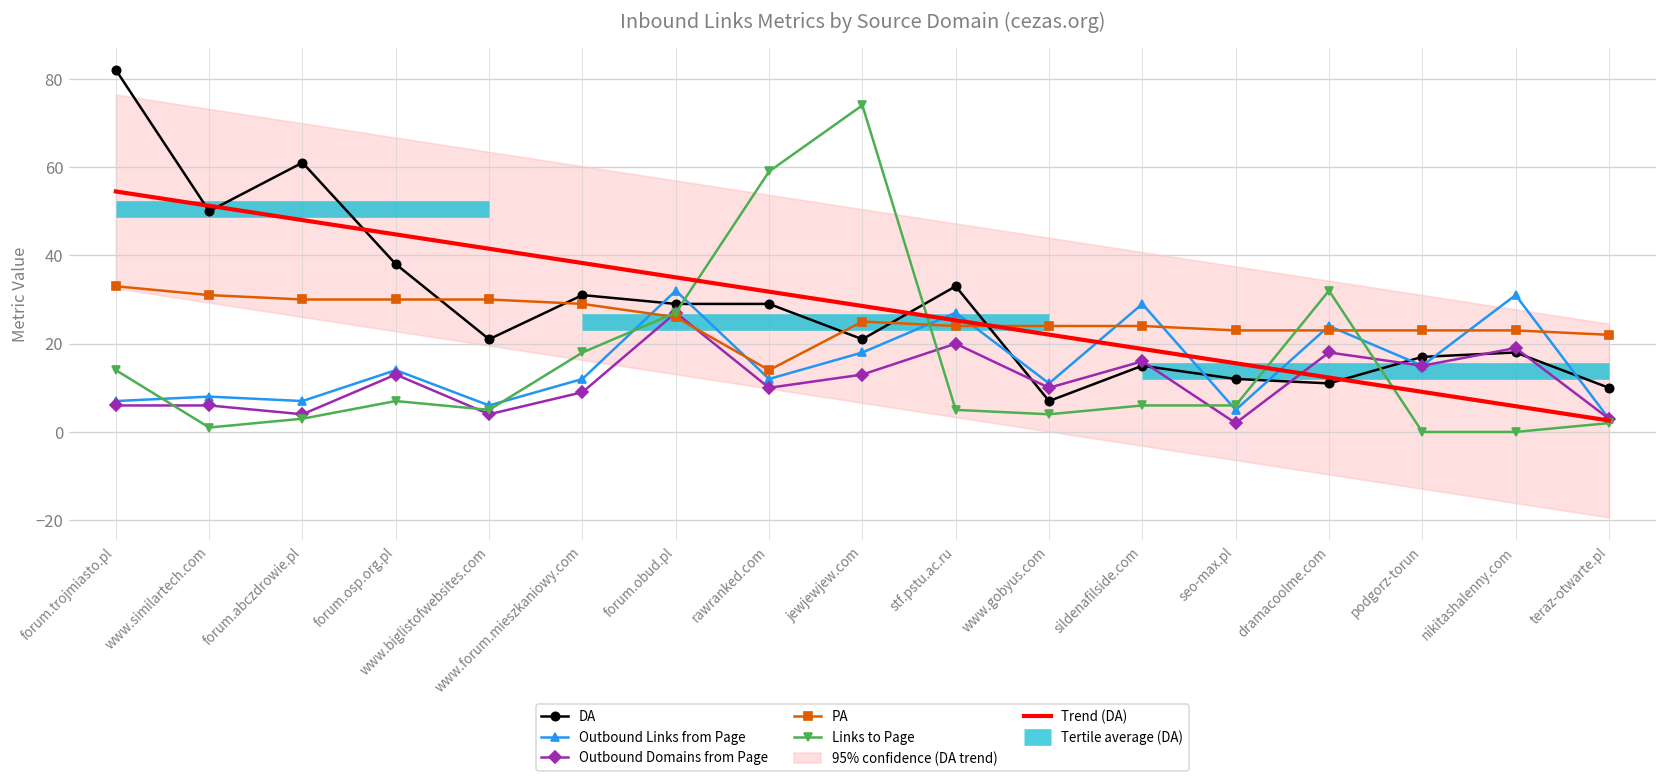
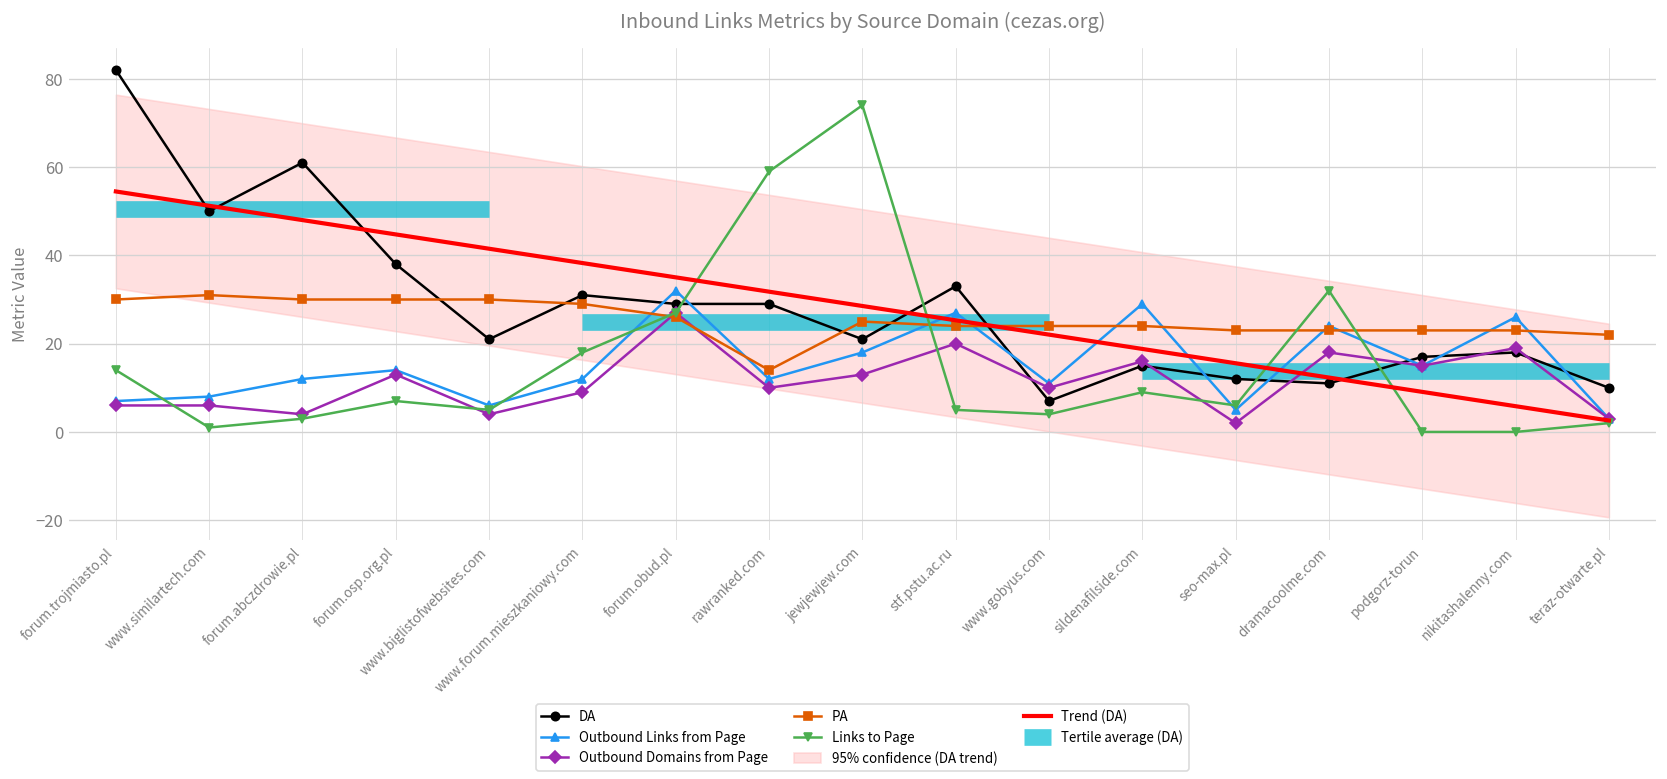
  {
    "DA": {
      "forum.trojmiasto.pl": 82,
      "www.similartech.com": 50,
      "forum.abczdrowie.pl": 61,
      "forum.osp.org.pl": 38,
      "www.biglistofwebsites.com": 21,
      "www.forum.mieszkaniowy.com": 31,
      "forum.obud.pl": 29,
      "rawranked.com": 29,
      "jewjewjew.com": 21,
      "stf.pstu.ac.ru": 33,
      "www.gobyus.com": 7,
      "sildenafilside.com": 15,
      "seo-max.pl": 12,
      "dramacoolme.com": 11,
      "podgorz-torun": 17,
      "nikitashalenny.com": 18,
      "teraz-otwarte.pl": 10
    },
    "Outbound Links from Page": {
      "forum.trojmiasto.pl": 7,
      "www.similartech.com": 8,
-     "forum.abczdrowie.pl": 7,
+     "forum.abczdrowie.pl": 12,
      "forum.osp.org.pl": 14,
      "www.biglistofwebsites.com": 6,
      "www.forum.mieszkaniowy.com": 12,
      "forum.obud.pl": 32,
      "rawranked.com": 12,
      "jewjewjew.com": 18,
      "stf.pstu.ac.ru": 27,
      "www.gobyus.com": 11,
      "sildenafilside.com": 29,
      "seo-max.pl": 5,
      "dramacoolme.com": 24,
-     "nikitashalenny.com": 31
+     "nikitashalenny.com": 26
    },
    "Outbound Domains from Page": {
      "forum.trojmiasto.pl": 6,
      "www.similartech.com": 6,
      "forum.abczdrowie.pl": 4,
      "forum.osp.org.pl": 13,
      "www.biglistofwebsites.com": 4,
      "www.forum.mieszkaniowy.com": 9,
      "rawranked.com": 10,
      "jewjewjew.com": 13,
      "stf.pstu.ac.ru": 20,
      "www.gobyus.com": 10,
      "sildenafilside.com": 16,
      "seo-max.pl": 2,
      "dramacoolme.com": 18,
      "nikitashalenny.com": 19
    },
    "PA": {
-     "forum.trojmiasto.pl": 33,
+     "forum.trojmiasto.pl": 30,
      "www.similartech.com": 31,
      "forum.abczdrowie.pl": 30,
      "forum.osp.org.pl": 30,
      "www.biglistofwebsites.com": 30,
      "www.forum.mieszkaniowy.com": 29,
      "forum.obud.pl": 26,
      "rawranked.com": 14,
      "jewjewjew.com": 25,
      "stf.pstu.ac.ru": 24,
      "www.gobyus.com": 24,
      "sildenafilside.com": 24,
      "seo-max.pl": 23,
      "dramacoolme.com": 23,
      "podgorz-torun": 23,
      "nikitashalenny.com": 23,
      "teraz-otwarte.pl": 22
    },
    "Links to Page": {
      "forum.trojmiasto.pl": 14,
      "www.similartech.com": 1,
      "forum.abczdrowie.pl": 3,
      "forum.osp.org.pl": 7,
      "www.biglistofwebsites.com": 5,
      "www.forum.mieszkaniowy.com": 18,
      "rawranked.com": 59,
      "jewjewjew.com": 74,
      "stf.pstu.ac.ru": 5,
      "www.gobyus.com": 4,
-     "sildenafilside.com": 6,
+     "sildenafilside.com": 9,
      "seo-max.pl": 6,
      "dramacoolme.com": 32,
      "podgorz-torun": 0,
      "nikitashalenny.com": 0
    },
    "Trend (DA)": {
      "forum.trojmiasto.pl": 54,
      "www.similartech.com": 51,
      "forum.abczdrowie.pl": 48,
      "forum.osp.org.pl": 45,
      "www.biglistofwebsites.com": 41,
      "www.forum.mieszkaniowy.com": 38,
      "forum.obud.pl": 35,
      "rawranked.com": 32,
      "jewjewjew.com": 29,
      "stf.pstu.ac.ru": 25,
      "www.gobyus.com": 22,
      "sildenafilside.com": 19,
      "seo-max.pl": 16,
      "dramacoolme.com": 12,
      "podgorz-torun": 9,
      "nikitashalenny.com": 6
    }
  }
